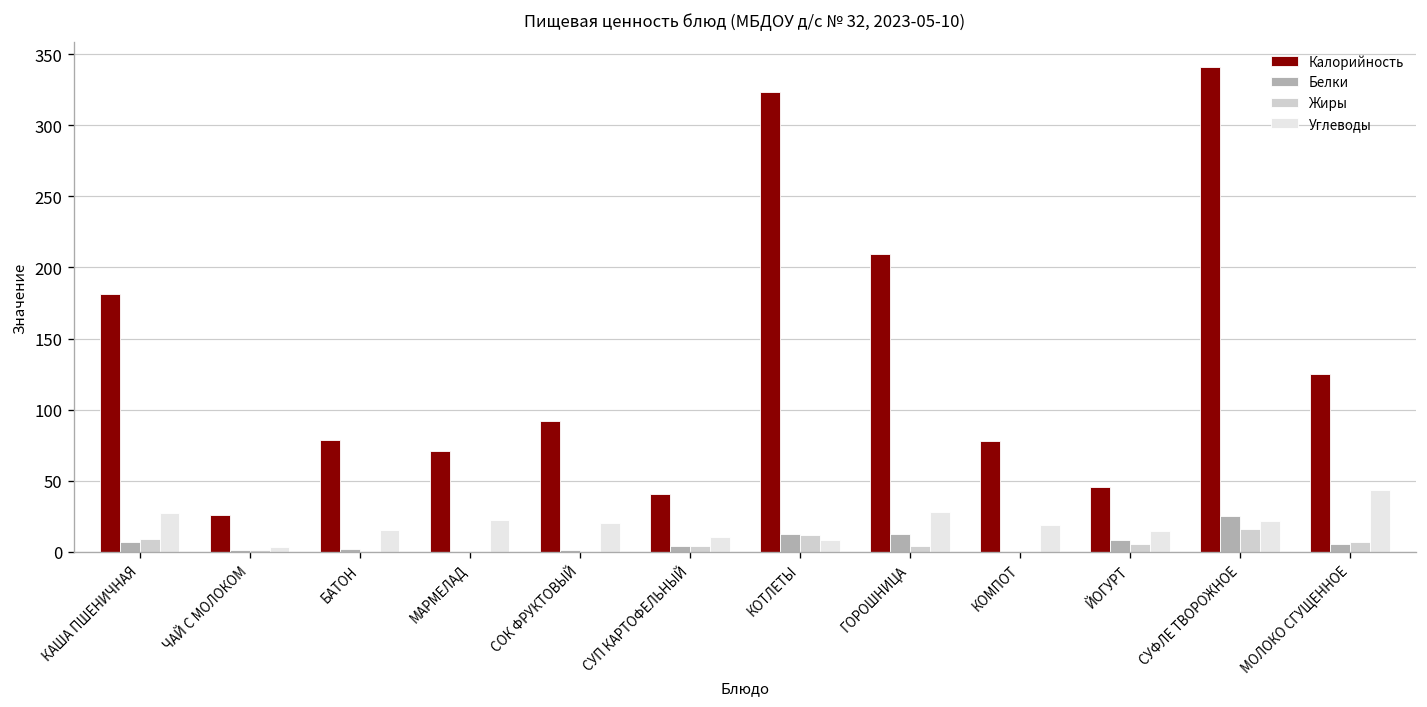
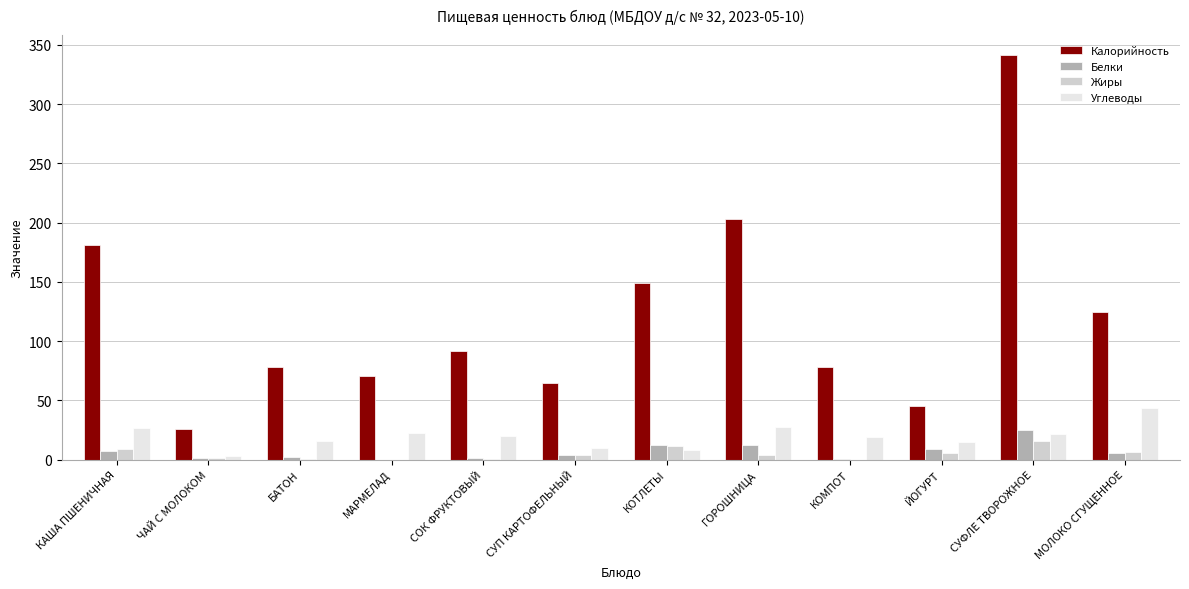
  {
    "Калорийность": {
      "КАША ПШЕНИЧНАЯ": 181,
      "ЧАЙ С МОЛОКОМ": 26,
      "БАТОН": 79,
      "МАРМЕЛАД": 71,
      "СОК ФРУКТОВЫЙ": 92,
-     "СУП КАРТОФЕЛЬНЫЙ": 41,
-     "КОТЛЕТЫ": 323,
-     "ГОРОШНИЦА": 210,
+     "СУП КАРТОФЕЛЬНЫЙ": 64,
+     "КОТЛЕТЫ": 149,
+     "ГОРОШНИЦА": 203,
      "КОМПОТ": 78,
      "ЙОГУРТ": 46,
      "СУФЛЕ ТВОРОЖНОЕ": 341,
      "МОЛОКО СГУЩЕННОЕ": 125
    }
  }
